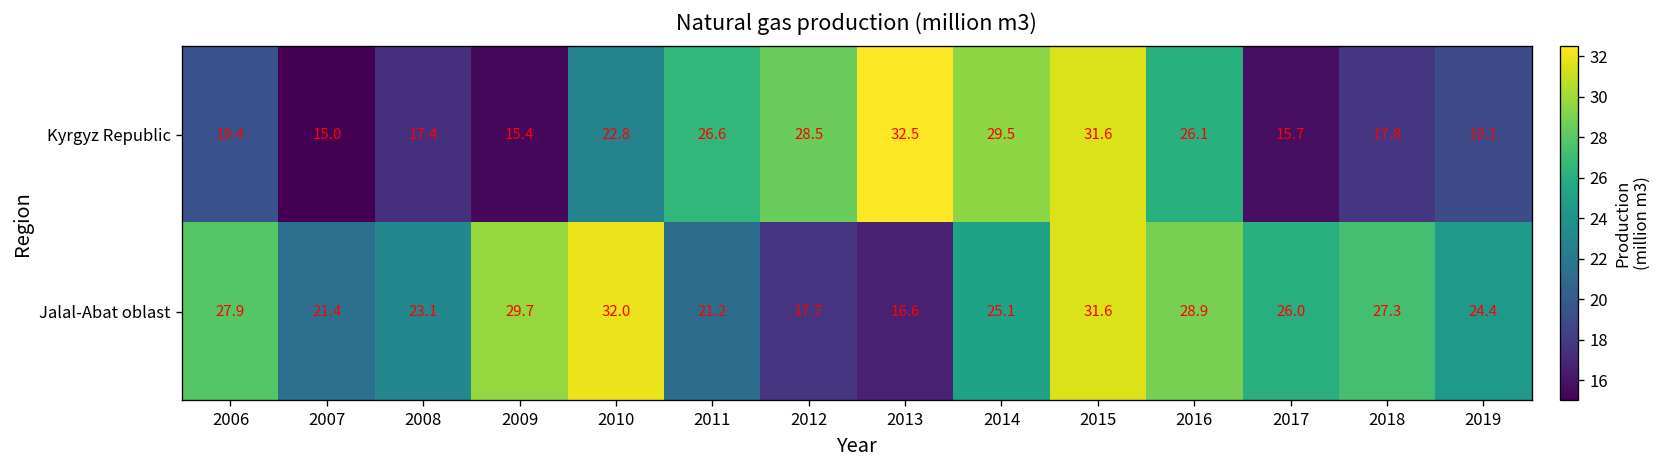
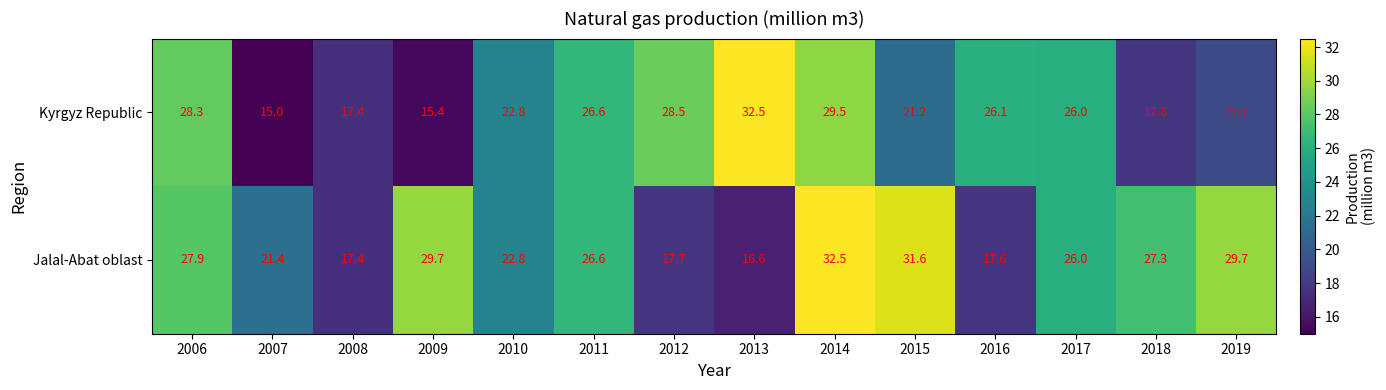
  {
    "Kyrgyz Republic": {
-     "2006": 19.4,
+     "2006": 28.3,
      "2007": 15.0,
      "2008": 17.4,
      "2009": 15.4,
      "2010": 22.8,
      "2011": 26.6,
      "2012": 28.5,
      "2013": 32.5,
      "2014": 29.5,
-     "2015": 31.6,
+     "2015": 21.2,
      "2016": 26.1,
-     "2017": 15.7,
+     "2017": 26.0,
      "2018": 17.8,
      "2019": 19.1
    },
    "Jalal-Abat oblast": {
      "2006": 27.9,
      "2007": 21.4,
-     "2008": 23.1,
+     "2008": 17.4,
      "2009": 29.7,
-     "2010": 32.0,
-     "2011": 21.2,
+     "2010": 22.8,
+     "2011": 26.6,
      "2012": 17.7,
      "2013": 16.6,
-     "2014": 25.1,
+     "2014": 32.5,
      "2015": 31.6,
-     "2016": 28.9,
+     "2016": 17.6,
      "2017": 26.0,
      "2018": 27.3,
-     "2019": 24.4
+     "2019": 29.7
    }
  }
